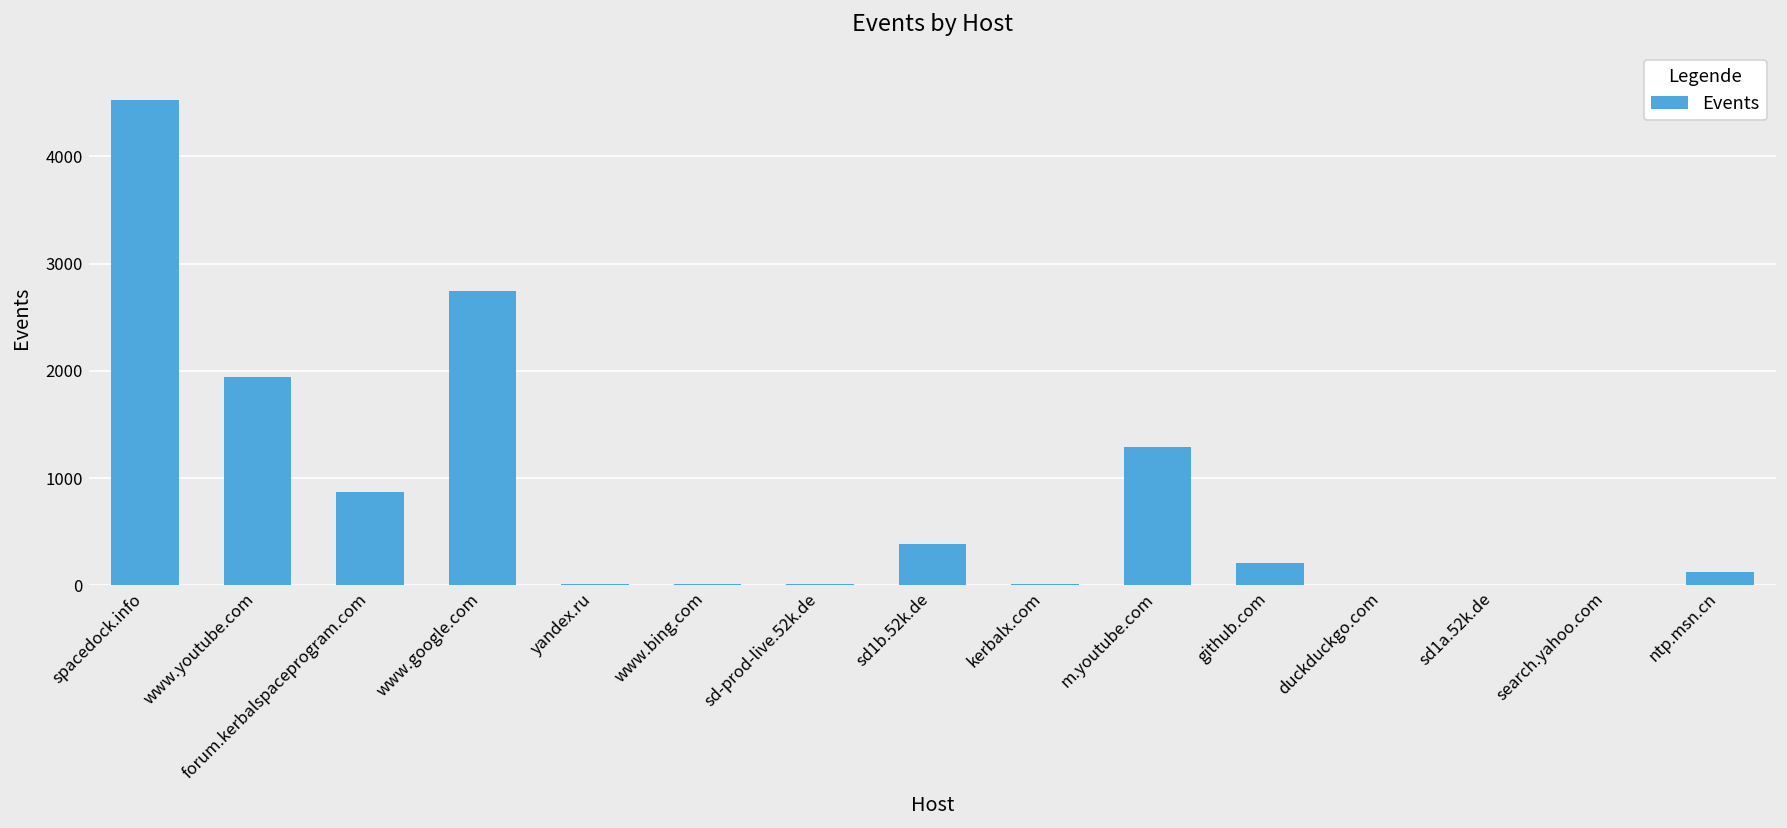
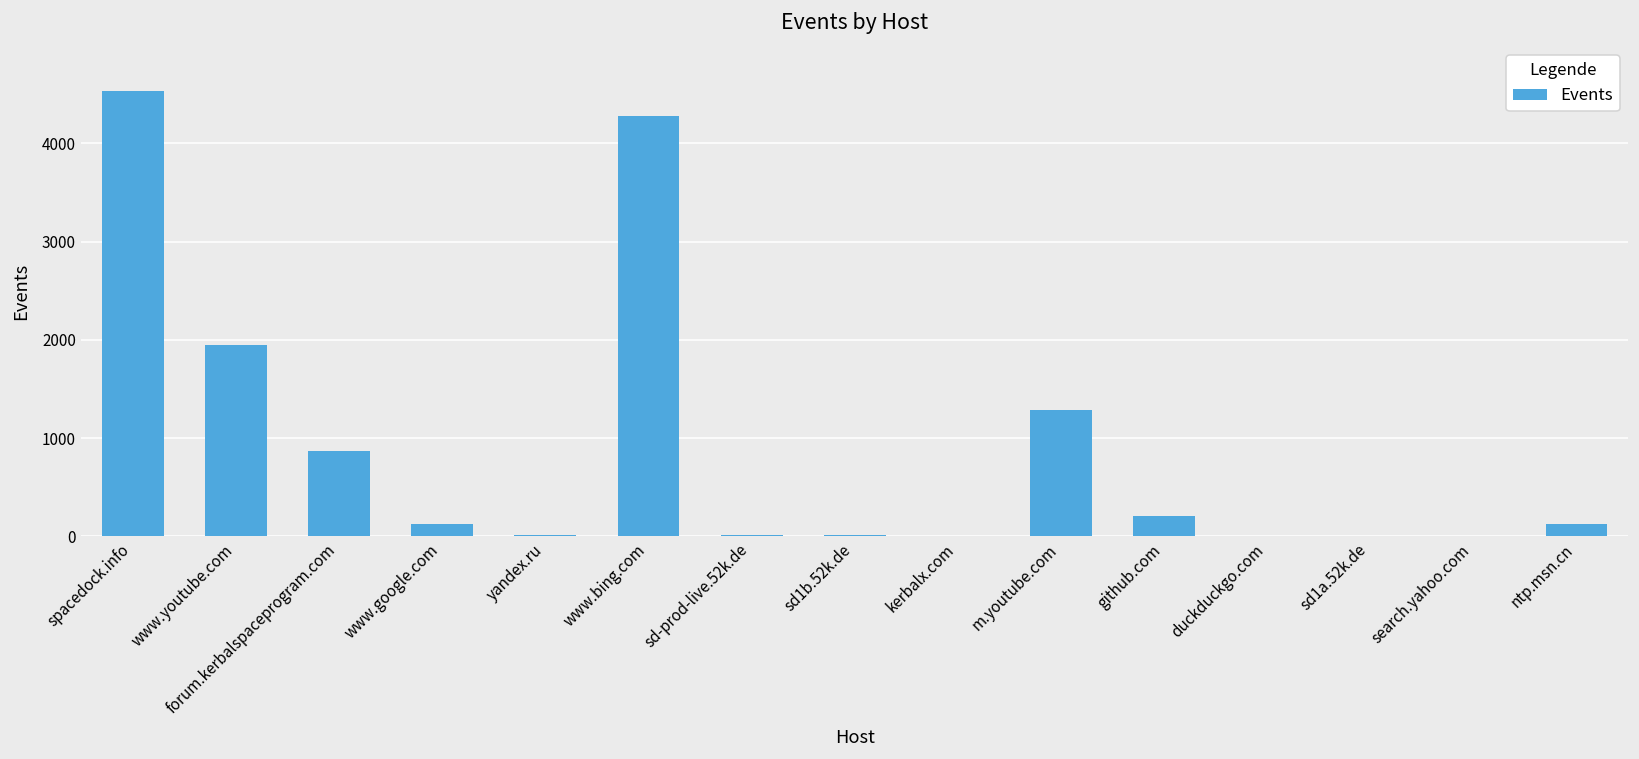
  {
    "spacedock.info": 4500,
    "www.youtube.com": 1900,
    "forum.kerbalspaceprogram.com": 900,
-   "www.google.com": 2700,
-   "www.bing.com": 0,
-   "sd1b.52k.de": 400,
+   "www.google.com": 100,
+   "www.bing.com": 4300,
+   "sd1b.52k.de": 0,
    "m.youtube.com": 1300,
    "github.com": 200,
    "ntp.msn.cn": 100
  }
